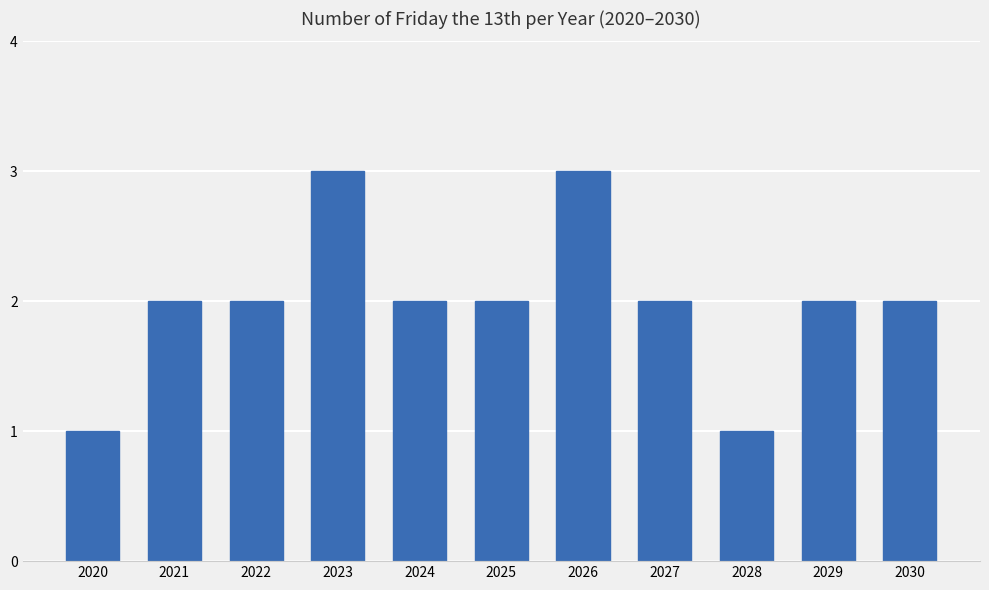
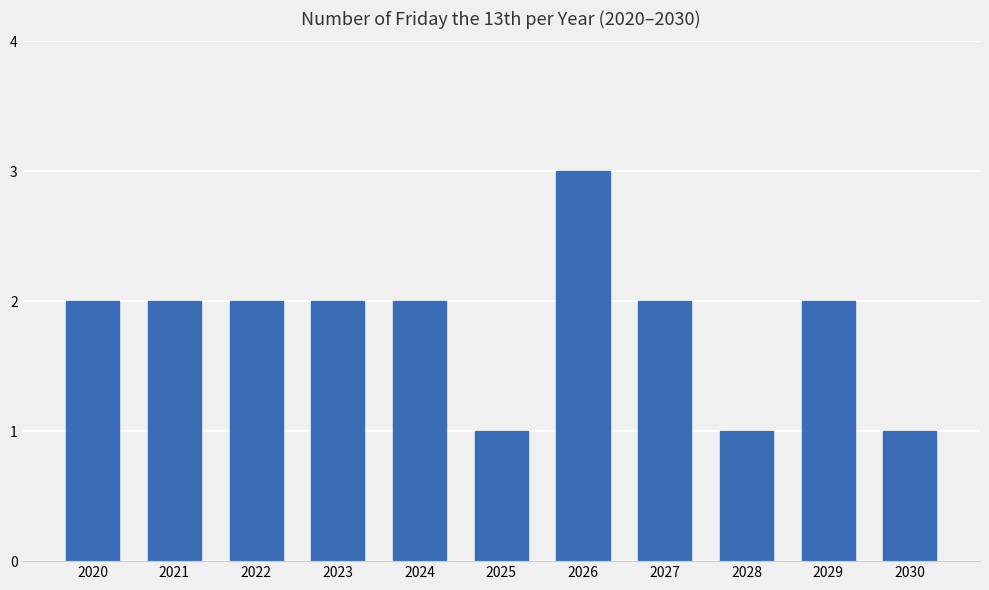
  {
-   "2020": 1,
+   "2020": 2,
    "2021": 2,
    "2022": 2,
-   "2023": 3,
+   "2023": 2,
    "2024": 2,
-   "2025": 2,
+   "2025": 1,
    "2026": 3,
    "2027": 2,
    "2028": 1,
    "2029": 2,
-   "2030": 2
+   "2030": 1
  }
